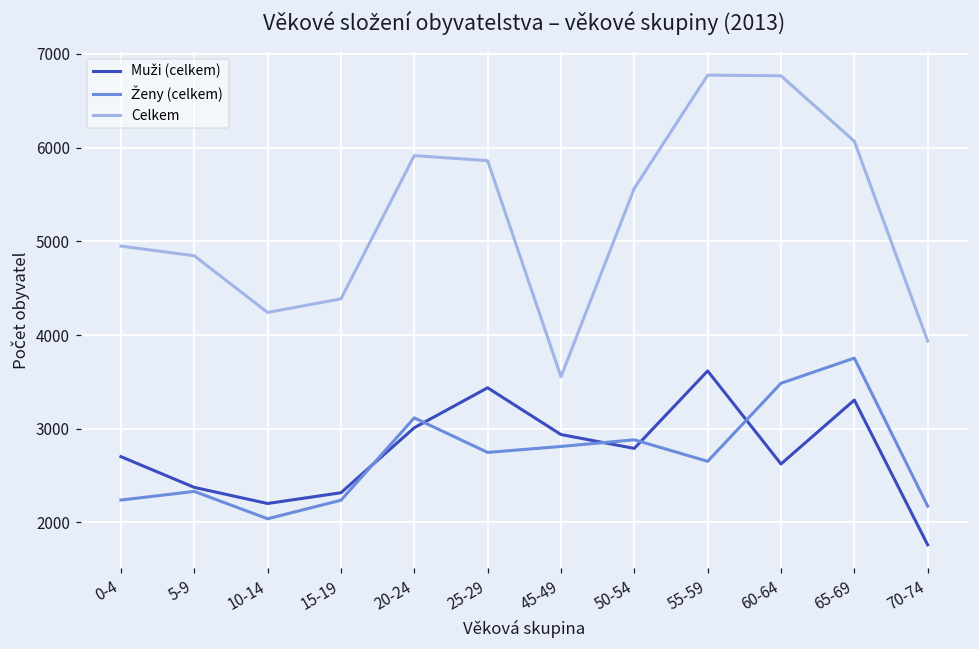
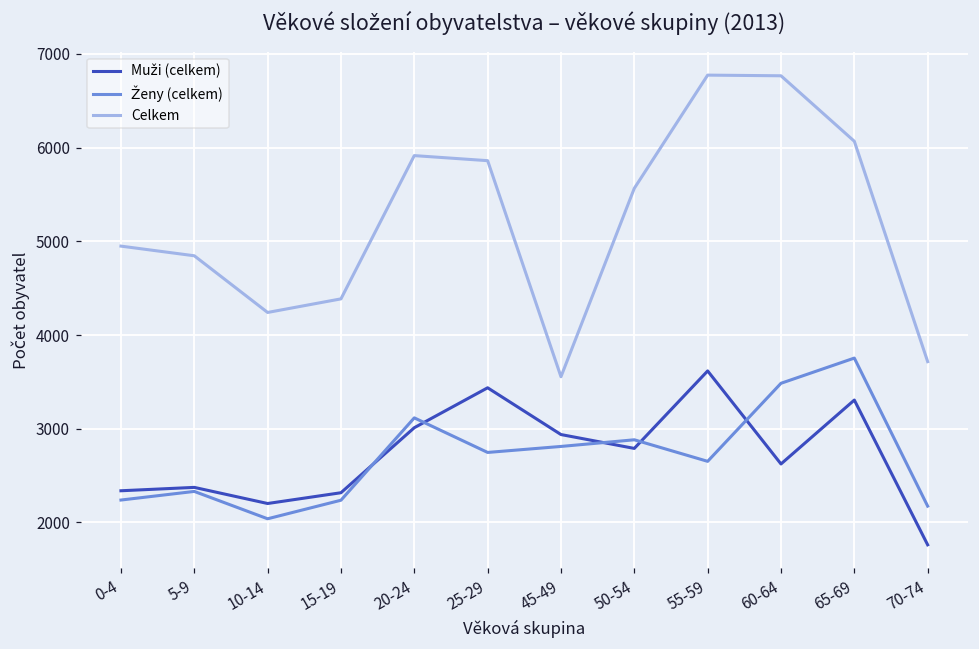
  {
    "Muži (celkem)": {
-     "0-4": 2700,
+     "0-4": 2300,
      "5-9": 2400,
      "10-14": 2200,
      "15-19": 2300,
      "20-24": 3000,
      "25-29": 3400,
      "45-49": 2900,
      "50-54": 2800,
      "55-59": 3600,
      "60-64": 2600,
      "65-69": 3300,
      "70-74": 1800
    },
    "Ženy (celkem)": {
      "0-4": 2200,
      "5-9": 2300,
      "10-14": 2000,
      "15-19": 2200,
      "20-24": 3100,
      "25-29": 2700,
      "45-49": 2800,
      "50-54": 2900,
      "55-59": 2700,
      "60-64": 3500,
      "65-69": 3800,
      "70-74": 2200
    },
    "Celkem": {
      "0-4": 4900,
      "5-9": 4800,
      "10-14": 4200,
      "15-19": 4400,
      "20-24": 5900,
      "25-29": 5900,
      "45-49": 3600,
      "50-54": 5600,
      "55-59": 6800,
      "60-64": 6800,
      "65-69": 6100,
-     "70-74": 3900
+     "70-74": 3700
    }
  }
